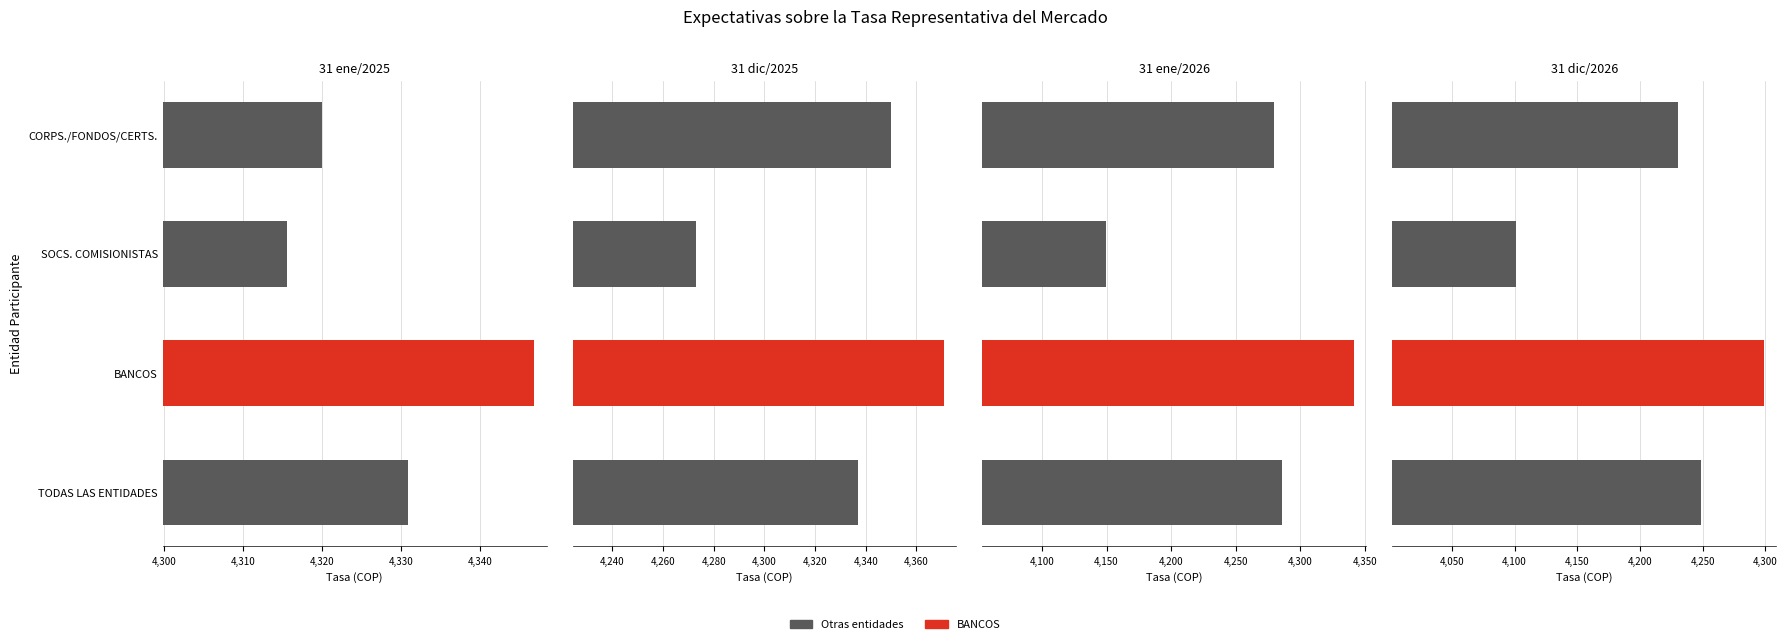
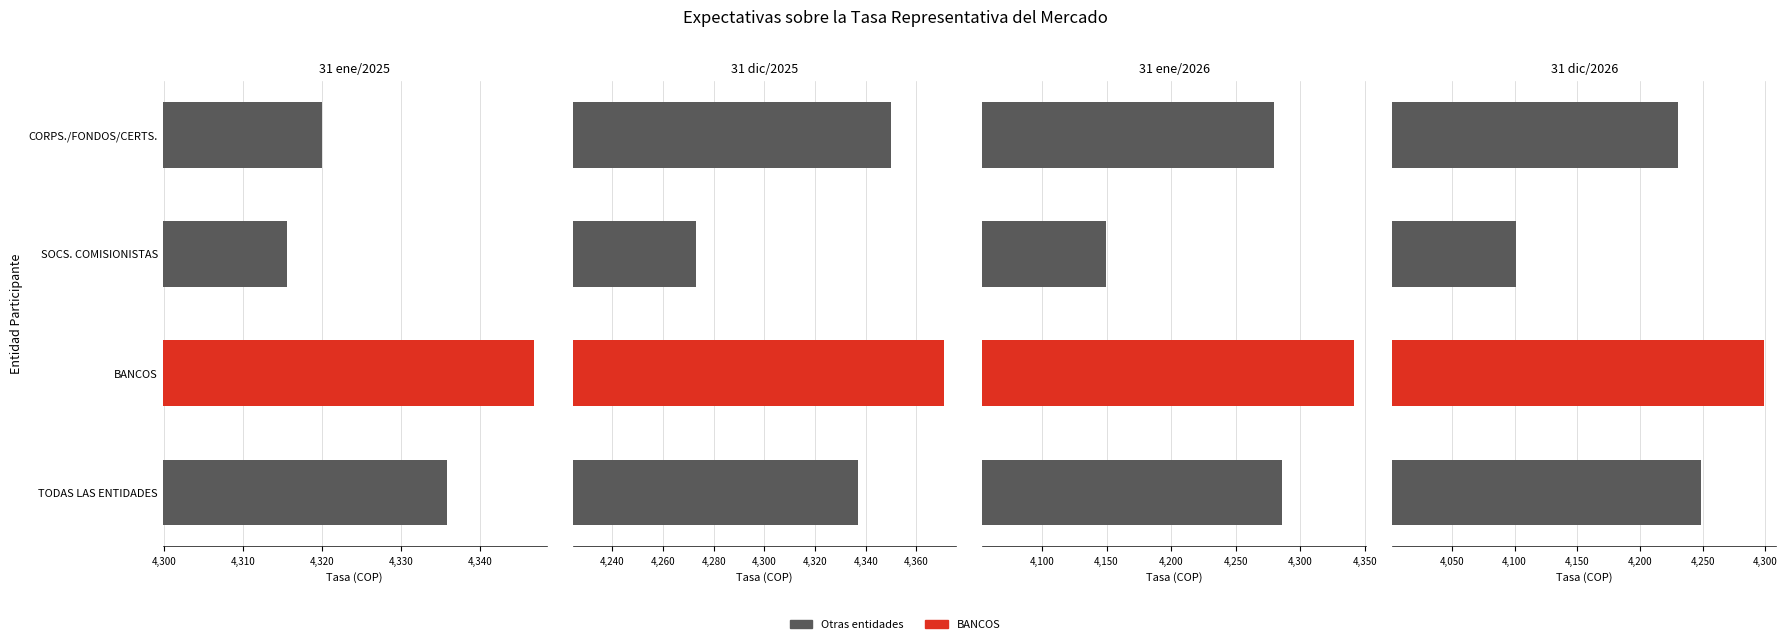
  {
    "31 ene/2025": {
      "CORPS./FONDOS/CERTS.": "4,320",
      "SOCS. COMISIONISTAS": "4,316",
      "BANCOS": "4,347",
-     "TODAS LAS ENTIDADES": "4,331"
+     "TODAS LAS ENTIDADES": "4,336"
    }
  }
